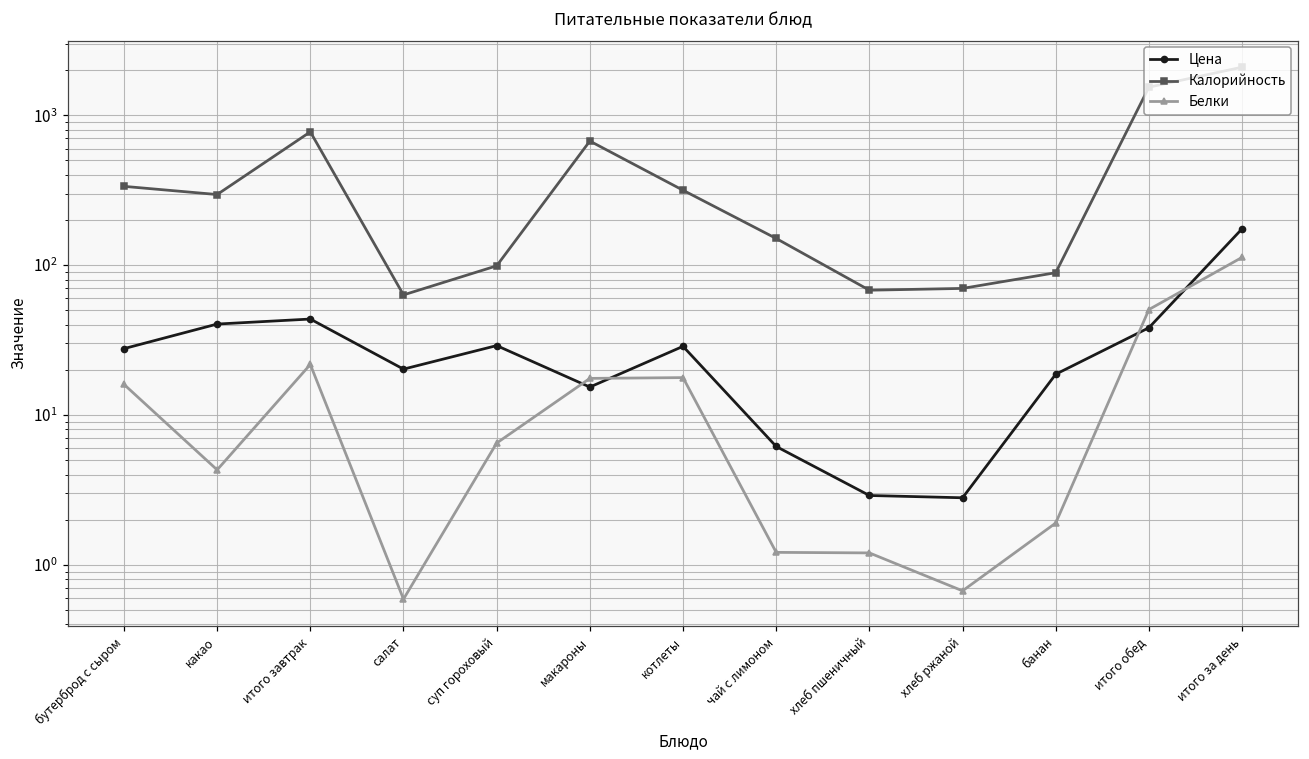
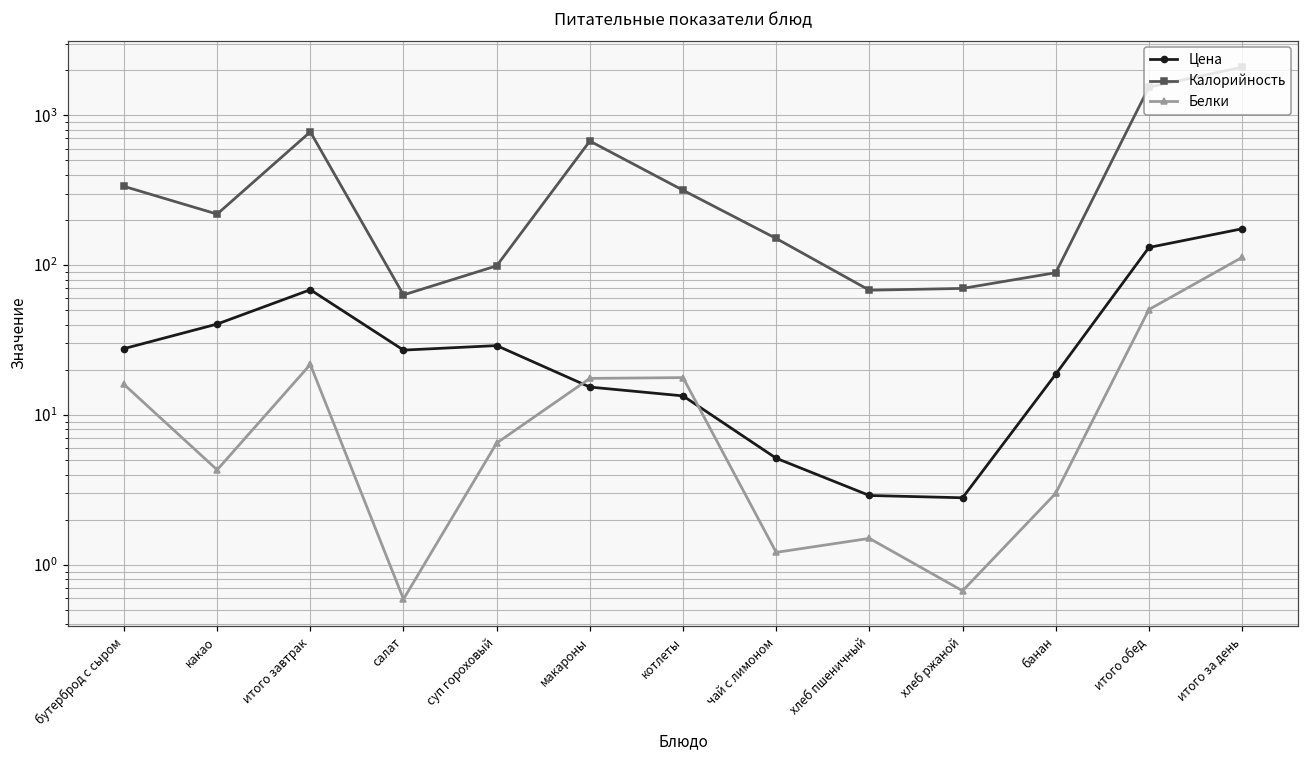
  {
    "Цена": {
      "бутерброд с сыром": 28,
      "какао": 40,
-     "итого завтрак": 44,
-     "салат": 20,
+     "итого завтрак": 70,
+     "салат": 27,
      "суп гороховый": 29,
      "макароны": 15,
-     "котлеты": 29,
-     "чай с лимоном": 6,
+     "котлеты": 13,
+     "чай с лимоном": 5.1,
      "хлеб пшеничный": 2.9,
      "хлеб ржаной": 2.8,
      "банан": 19,
-     "итого обед": 38,
+     "итого обед": 130,
      "итого за день": 170
    },
    "Калорийность": {
      "бутерброд с сыром": 340,
-     "какао": 300,
+     "какао": 220,
      "итого завтрак": 800,
      "салат": 60,
      "суп гороховый": 100,
      "макароны": 700,
      "котлеты": 320,
      "чай с лимоном": 150,
      "хлеб пшеничный": 70,
      "хлеб ржаной": 70,
      "банан": 90
    },
    "Белки": {
      "бутерброд с сыром": 16,
      "какао": 4.3,
      "итого завтрак": 22,
      "салат": 0.6,
      "суп гороховый": 6,
      "макароны": 18,
      "котлеты": 18,
      "чай с лимоном": 1.2,
-     "хлеб пшеничный": 1.2,
+     "хлеб пшеничный": 1.5,
      "хлеб ржаной": 0.7,
-     "банан": 1.9,
+     "банан": 3.0,
      "итого обед": 51,
      "итого за день": 110
    }
  }
